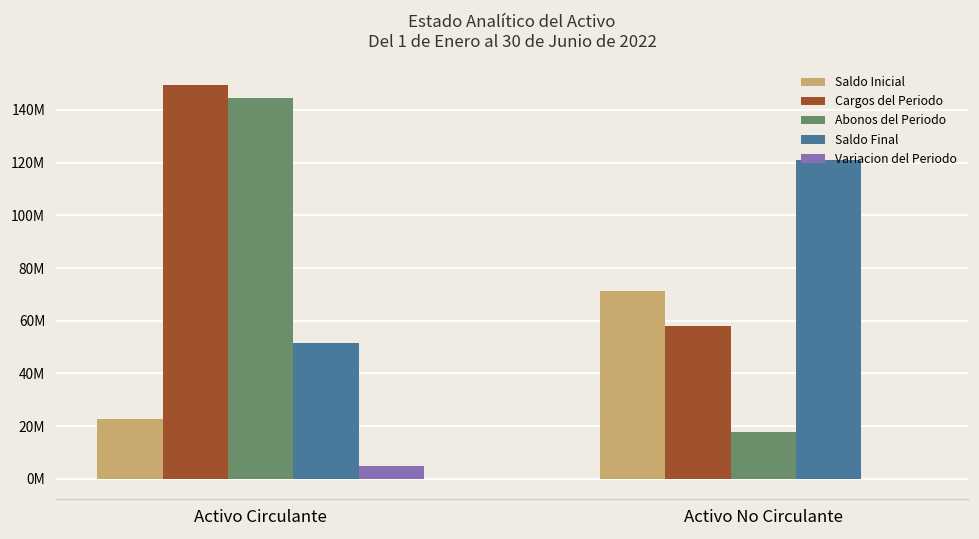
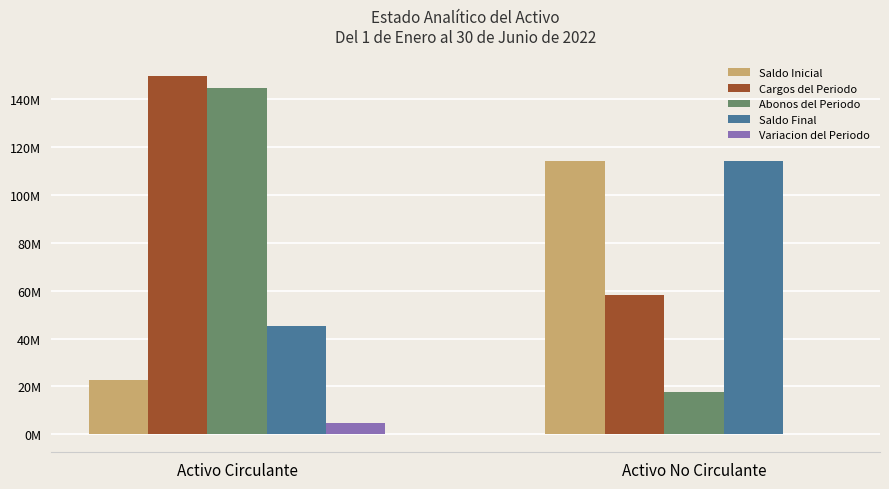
  {
    "Saldo Inicial": {
      "Activo Circulante": 23000000,
-     "Activo No Circulante": 71000000
+     "Activo No Circulante": 114000000
    },
    "Cargos del Periodo": {
      "Activo Circulante": 149000000,
      "Activo No Circulante": 58000000
    },
    "Abonos del Periodo": {
      "Activo Circulante": 145000000,
      "Activo No Circulante": 18000000
    },
    "Saldo Final": {
-     "Activo Circulante": 52000000,
-     "Activo No Circulante": 121000000
+     "Activo Circulante": 45000000,
+     "Activo No Circulante": 114000000
    },
    "Variacion del Periodo": {
      "Activo Circulante": 5000000
    }
  }
